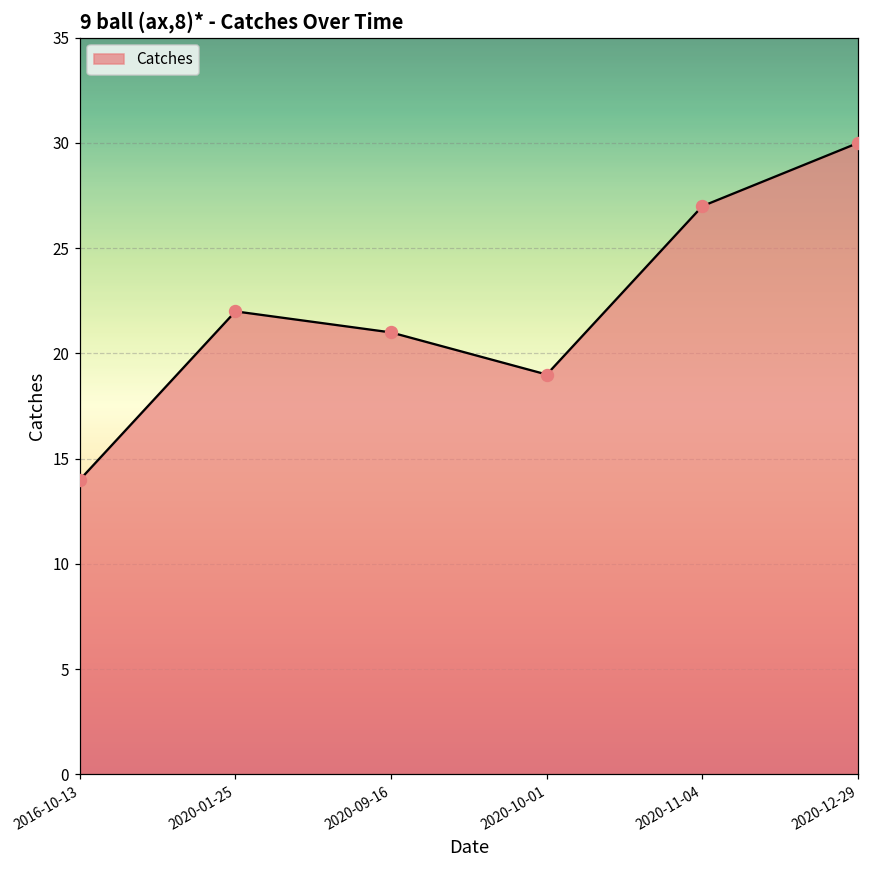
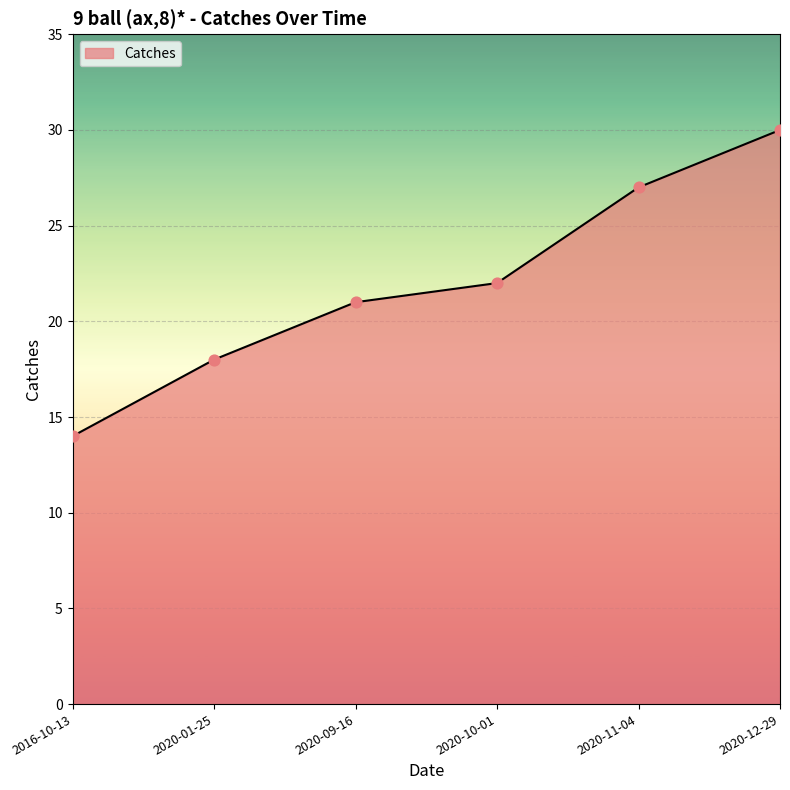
  {
    "2016-10-13": 14,
-   "2020-01-25": 22,
+   "2020-01-25": 18,
    "2020-09-16": 21,
-   "2020-10-01": 19,
+   "2020-10-01": 22,
    "2020-11-04": 27,
    "2020-12-29": 30
  }
